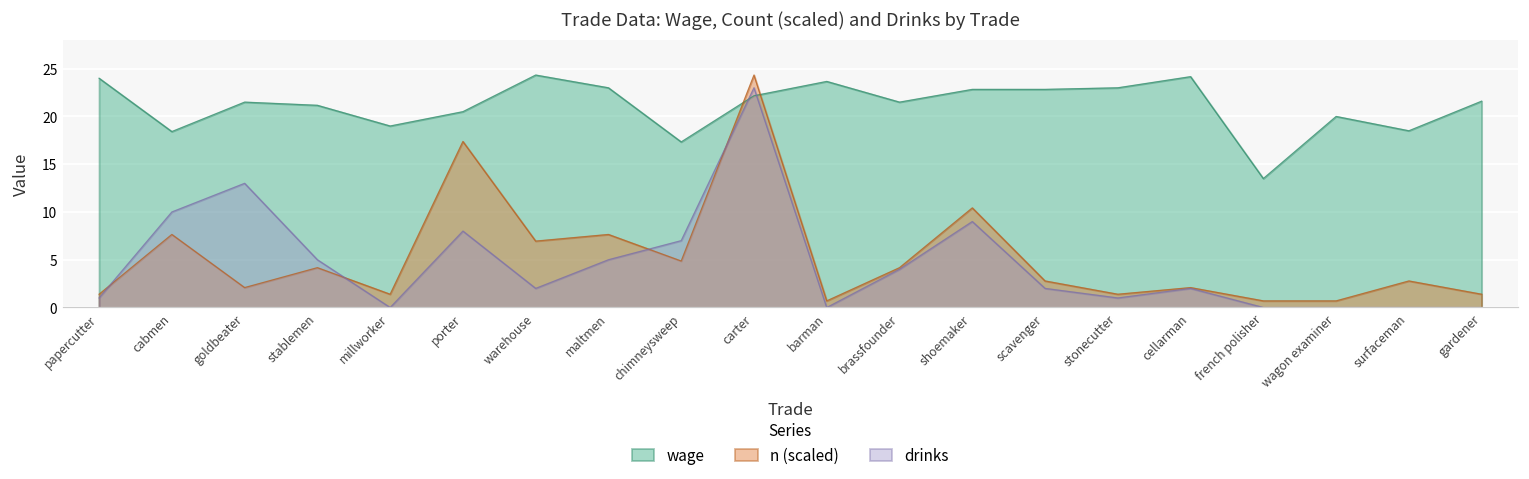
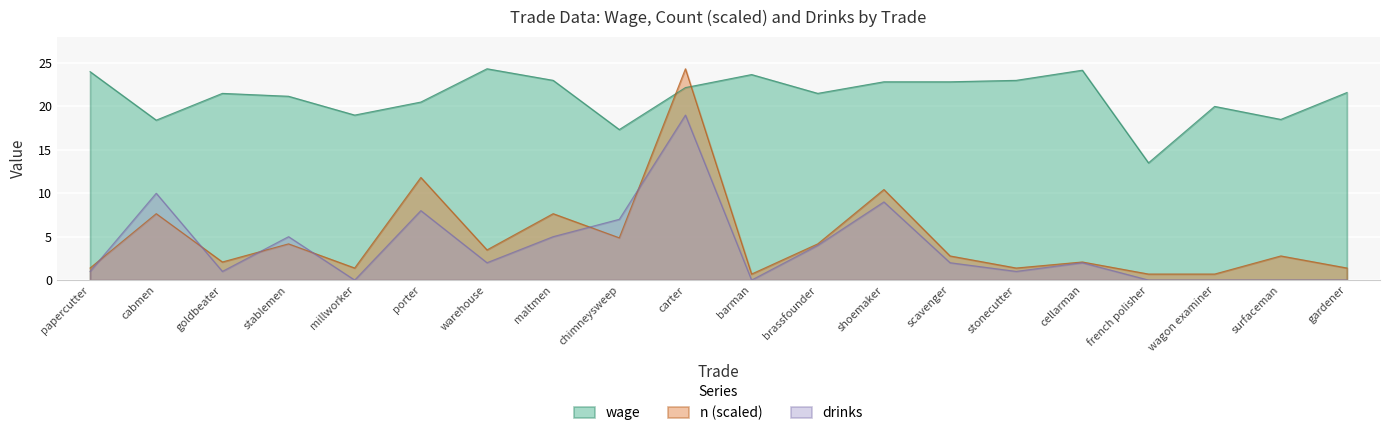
  {
    "wage": {
      "papercutter": 24,
      "cabmen": 18,
      "goldbeater": 22,
      "stablemen": 21,
      "millworker": 19,
      "porter": 21,
      "warehouse": 24,
      "maltmen": 23,
      "chimneysweep": 17,
      "carter": 22,
      "barman": 24,
      "brassfounder": 22,
      "shoemaker": 23,
      "scavenger": 23,
      "stonecutter": 23,
      "cellarman": 24,
      "french polisher": 14,
      "wagon examiner": 20,
      "surfaceman": 19,
      "gardener": 22
    },
    "n (scaled)": {
      "papercutter": 1,
      "cabmen": 8,
      "goldbeater": 2,
      "stablemen": 4,
      "millworker": 1,
-     "porter": 17,
-     "warehouse": 7,
+     "porter": 12,
+     "warehouse": 3,
      "maltmen": 8,
      "chimneysweep": 5,
      "carter": 24,
      "barman": 1,
      "shoemaker": 10,
      "scavenger": 3,
      "stonecutter": 1,
      "french polisher": 1,
      "wagon examiner": 1,
      "surfaceman": 3,
      "gardener": 1
    },
    "drinks": {
      "papercutter": 1,
      "cabmen": 10,
-     "goldbeater": 13,
+     "goldbeater": 1,
      "stablemen": 5,
      "millworker": 0,
      "porter": 8,
      "warehouse": 2,
      "maltmen": 5,
      "chimneysweep": 7,
-     "carter": 23,
+     "carter": 19,
      "barman": 0,
      "shoemaker": 9,
      "scavenger": 2,
      "stonecutter": 1,
      "french polisher": 0,
      "wagon examiner": 0,
      "surfaceman": 0,
      "gardener": 0
    }
  }
